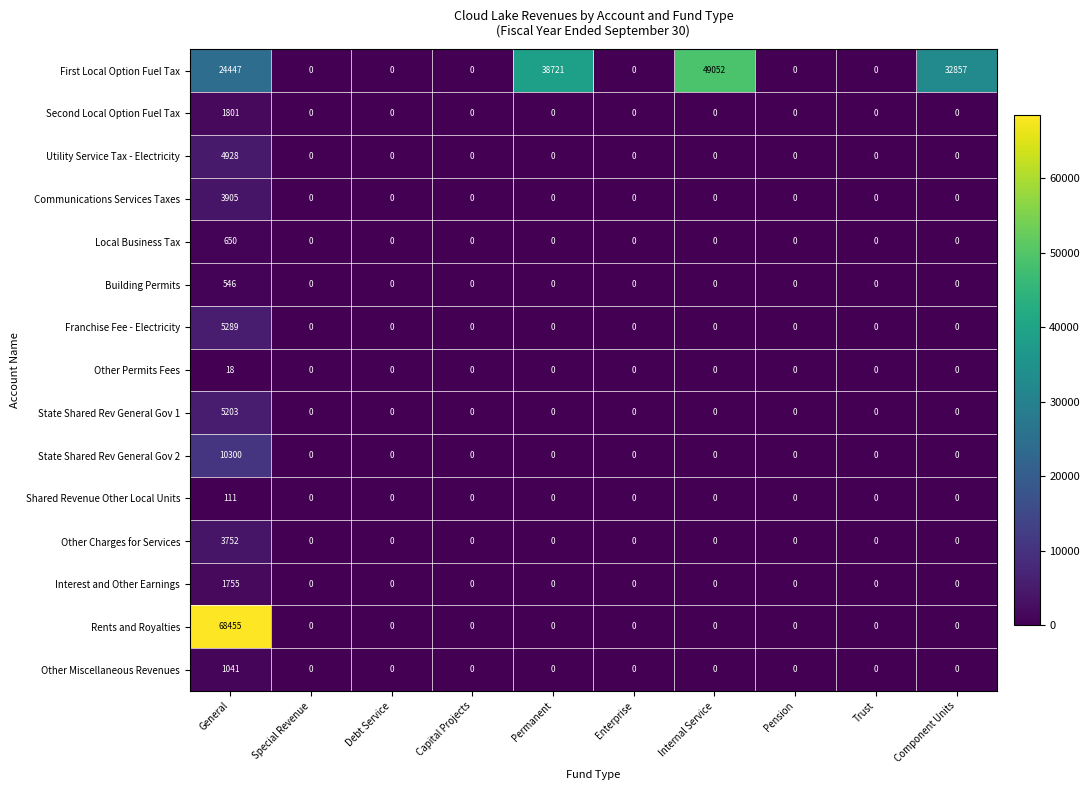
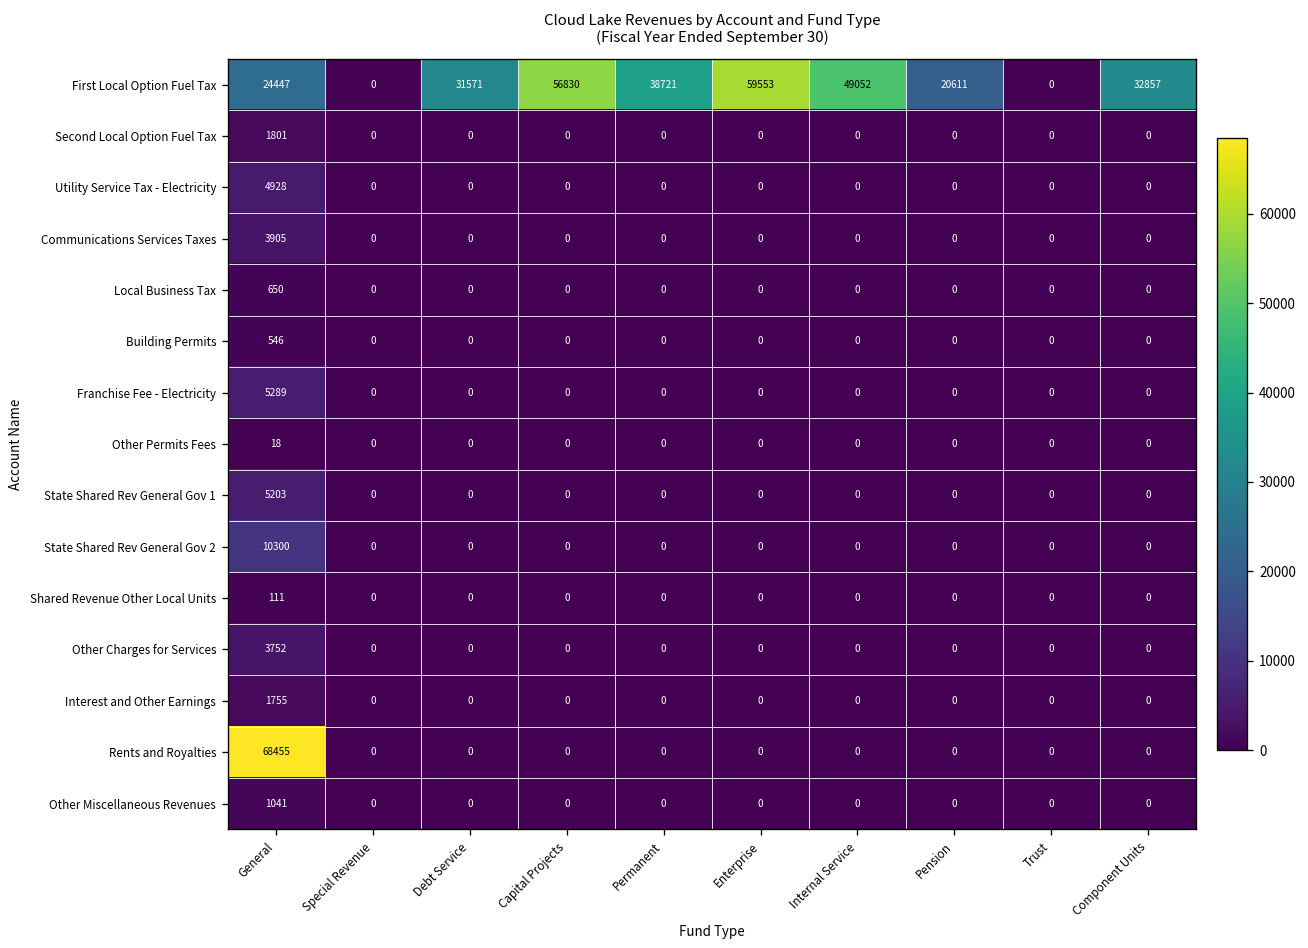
  {
    "First Local Option Fuel Tax": {
      "General": 24447,
      "Special Revenue": 0,
-     "Debt Service": 0,
-     "Capital Projects": 0,
+     "Debt Service": 31571,
+     "Capital Projects": 56830,
      "Permanent": 38721,
-     "Enterprise": 0,
+     "Enterprise": 59553,
      "Internal Service": 49052,
-     "Pension": 0,
+     "Pension": 20611,
      "Trust": 0,
      "Component Units": 32857
    },
    "Second Local Option Fuel Tax": {
      "General": 1801,
      "Special Revenue": 0,
      "Debt Service": 0,
      "Capital Projects": 0,
      "Permanent": 0,
      "Enterprise": 0,
      "Internal Service": 0,
      "Pension": 0,
      "Trust": 0,
      "Component Units": 0
    },
    "Utility Service Tax - Electricity": {
      "General": 4928,
      "Special Revenue": 0,
      "Debt Service": 0,
      "Capital Projects": 0,
      "Permanent": 0,
      "Enterprise": 0,
      "Internal Service": 0,
      "Pension": 0,
      "Trust": 0,
      "Component Units": 0
    },
    "Communications Services Taxes": {
      "General": 3905,
      "Special Revenue": 0,
      "Debt Service": 0,
      "Capital Projects": 0,
      "Permanent": 0,
      "Enterprise": 0,
      "Internal Service": 0,
      "Pension": 0,
      "Trust": 0,
      "Component Units": 0
    },
    "Local Business Tax": {
      "General": 650,
      "Special Revenue": 0,
      "Debt Service": 0,
      "Capital Projects": 0,
      "Permanent": 0,
      "Enterprise": 0,
      "Internal Service": 0,
      "Pension": 0,
      "Trust": 0,
      "Component Units": 0
    },
    "Building Permits": {
      "General": 546,
      "Special Revenue": 0,
      "Debt Service": 0,
      "Capital Projects": 0,
      "Permanent": 0,
      "Enterprise": 0,
      "Internal Service": 0,
      "Pension": 0,
      "Trust": 0,
      "Component Units": 0
    },
    "Franchise Fee - Electricity": {
      "General": 5289,
      "Special Revenue": 0,
      "Debt Service": 0,
      "Capital Projects": 0,
      "Permanent": 0,
      "Enterprise": 0,
      "Internal Service": 0,
      "Pension": 0,
      "Trust": 0,
      "Component Units": 0
    },
    "Other Permits Fees": {
      "General": 18,
      "Special Revenue": 0,
      "Debt Service": 0,
      "Capital Projects": 0,
      "Permanent": 0,
      "Enterprise": 0,
      "Internal Service": 0,
      "Pension": 0,
      "Trust": 0,
      "Component Units": 0
    },
    "State Shared Rev General Gov 1": {
      "General": 5203,
      "Special Revenue": 0,
      "Debt Service": 0,
      "Capital Projects": 0,
      "Permanent": 0,
      "Enterprise": 0,
      "Internal Service": 0,
      "Pension": 0,
      "Trust": 0,
      "Component Units": 0
    },
    "State Shared Rev General Gov 2": {
      "General": 10300,
      "Special Revenue": 0,
      "Debt Service": 0,
      "Capital Projects": 0,
      "Permanent": 0,
      "Enterprise": 0,
      "Internal Service": 0,
      "Pension": 0,
      "Trust": 0,
      "Component Units": 0
    },
    "Shared Revenue Other Local Units": {
      "General": 111,
      "Special Revenue": 0,
      "Debt Service": 0,
      "Capital Projects": 0,
      "Permanent": 0,
      "Enterprise": 0,
      "Internal Service": 0,
      "Pension": 0,
      "Trust": 0,
      "Component Units": 0
    },
    "Other Charges for Services": {
      "General": 3752,
      "Special Revenue": 0,
      "Debt Service": 0,
      "Capital Projects": 0,
      "Permanent": 0,
      "Enterprise": 0,
      "Internal Service": 0,
      "Pension": 0,
      "Trust": 0,
      "Component Units": 0
    },
    "Interest and Other Earnings": {
      "General": 1755,
      "Special Revenue": 0,
      "Debt Service": 0,
      "Capital Projects": 0,
      "Permanent": 0,
      "Enterprise": 0,
      "Internal Service": 0,
      "Pension": 0,
      "Trust": 0,
      "Component Units": 0
    },
    "Rents and Royalties": {
      "General": 68455,
      "Special Revenue": 0,
      "Debt Service": 0,
      "Capital Projects": 0,
      "Permanent": 0,
      "Enterprise": 0,
      "Internal Service": 0,
      "Pension": 0,
      "Trust": 0,
      "Component Units": 0
    },
    "Other Miscellaneous Revenues": {
      "General": 1041,
      "Special Revenue": 0,
      "Debt Service": 0,
      "Capital Projects": 0,
      "Permanent": 0,
      "Enterprise": 0,
      "Internal Service": 0,
      "Pension": 0,
      "Trust": 0,
      "Component Units": 0
    }
  }
